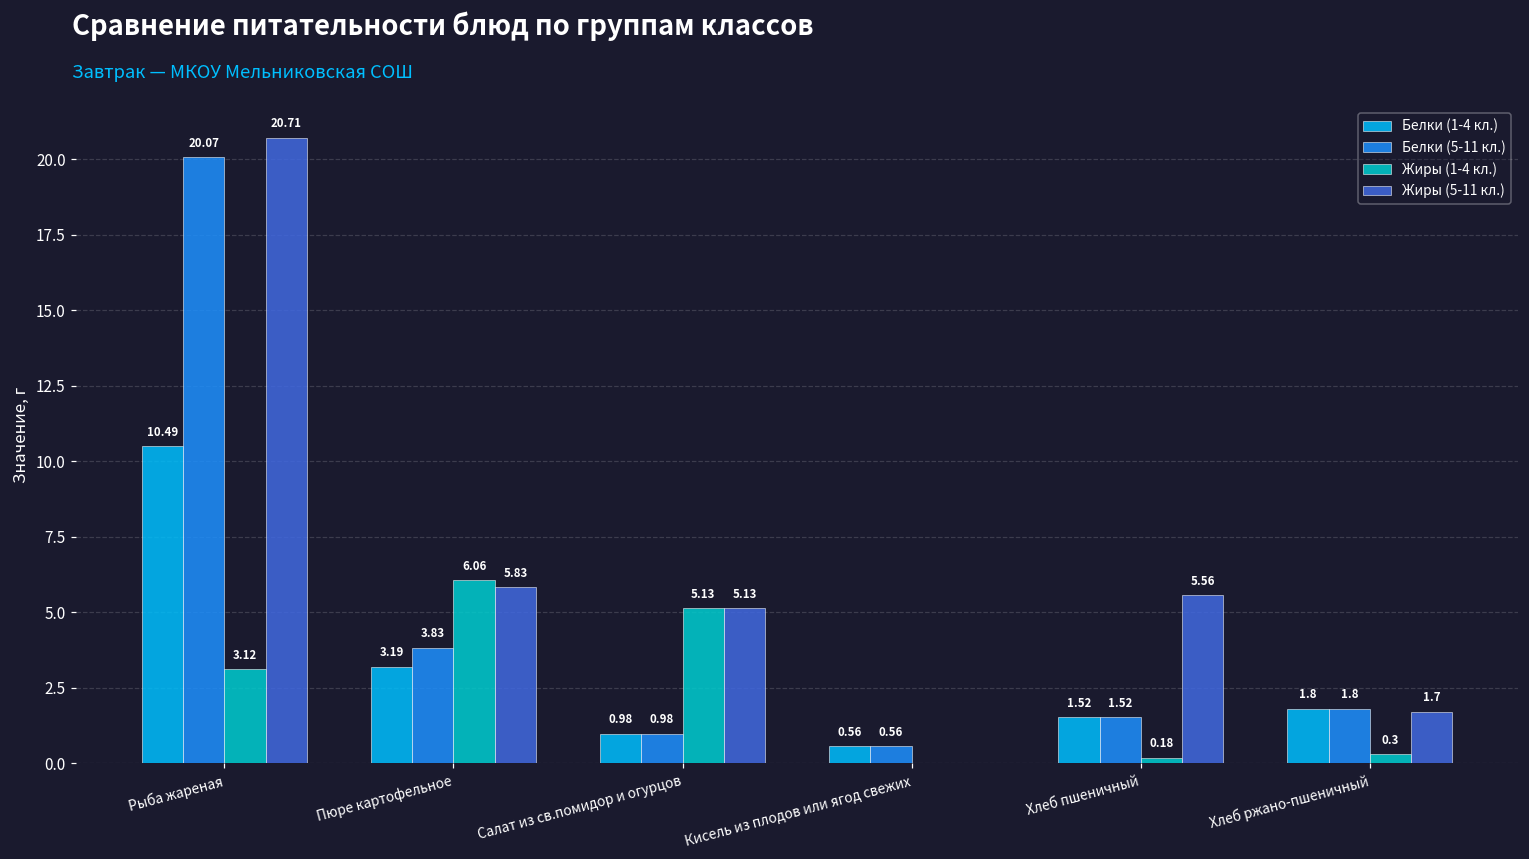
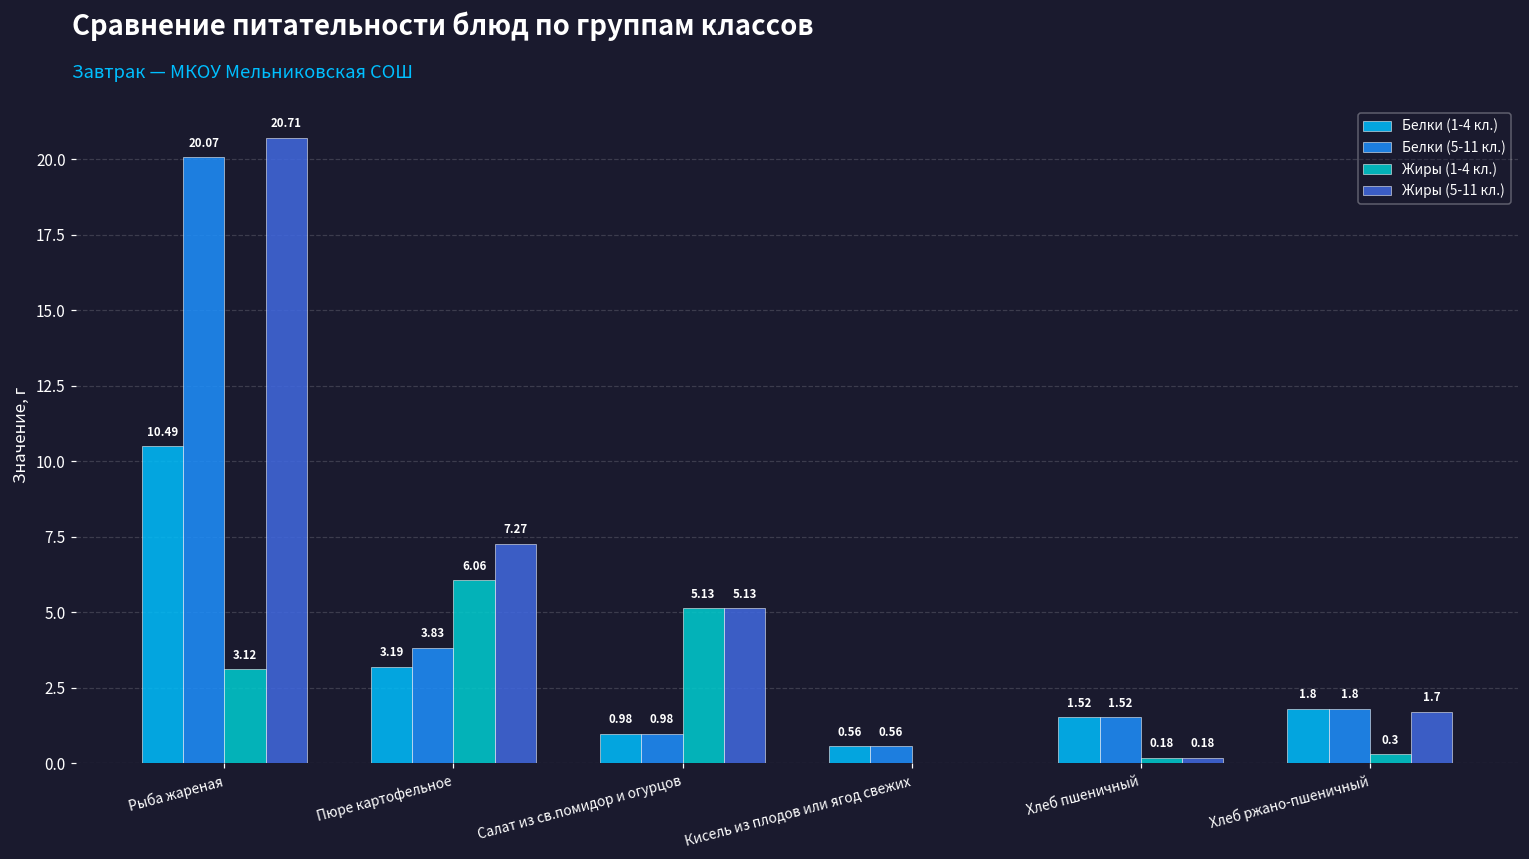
  {
    "Жиры (5-11 кл.)": {
      "Рыба жареная": 20.71,
-     "Пюре картофельное": 5.83,
+     "Пюре картофельное": 7.27,
      "Салат из св.помидор и огурцов": 5.13,
-     "Хлеб пшеничный": 5.56,
+     "Хлеб пшеничный": 0.18,
      "Хлеб ржано-пшеничный": 1.7
    }
  }
